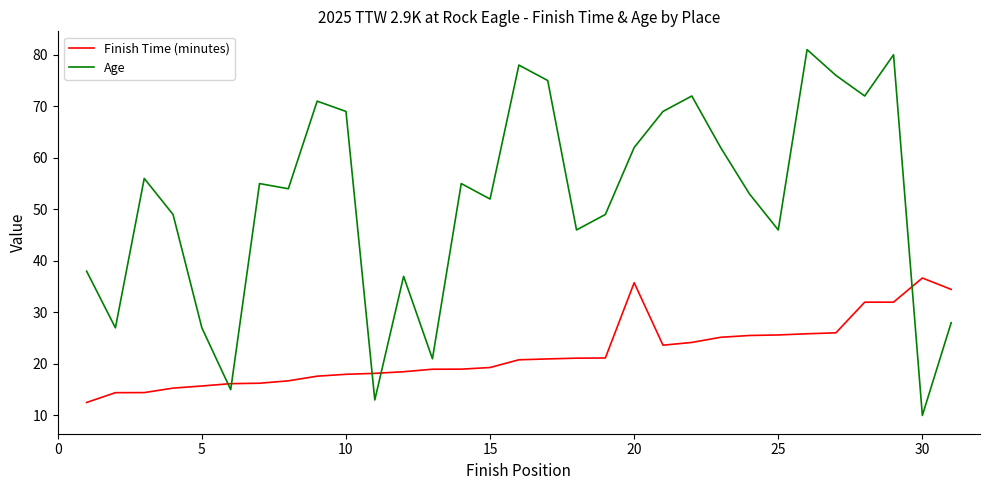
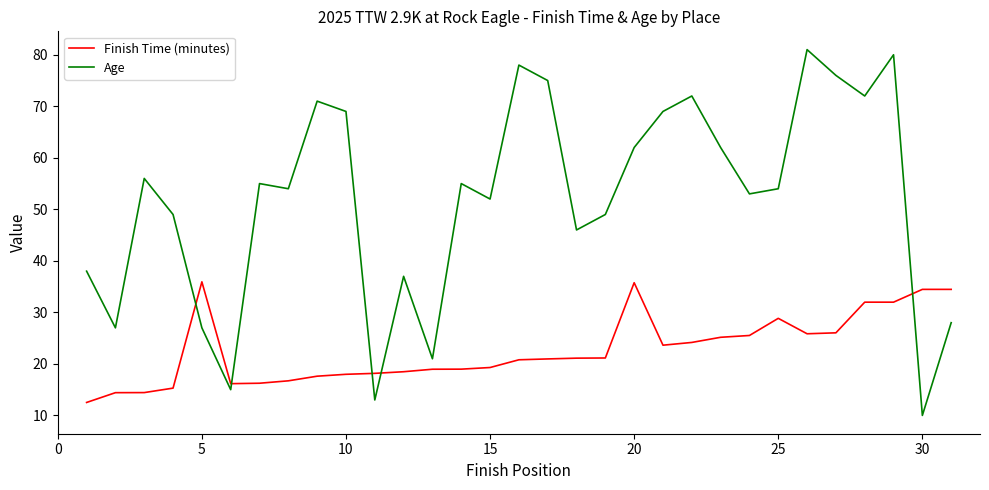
  {
    "Finish Time (minutes)": {
-     "5": 16,
+     "5": 36,
      "10": 18,
      "15": 19,
      "20": 36,
-     "25": 26,
-     "30": 37
+     "25": 29,
+     "30": 34
    },
    "Age": {
      "5": 27,
      "10": 69,
      "15": 52,
      "20": 62,
-     "25": 46,
+     "25": 54,
      "30": 10
    }
  }
